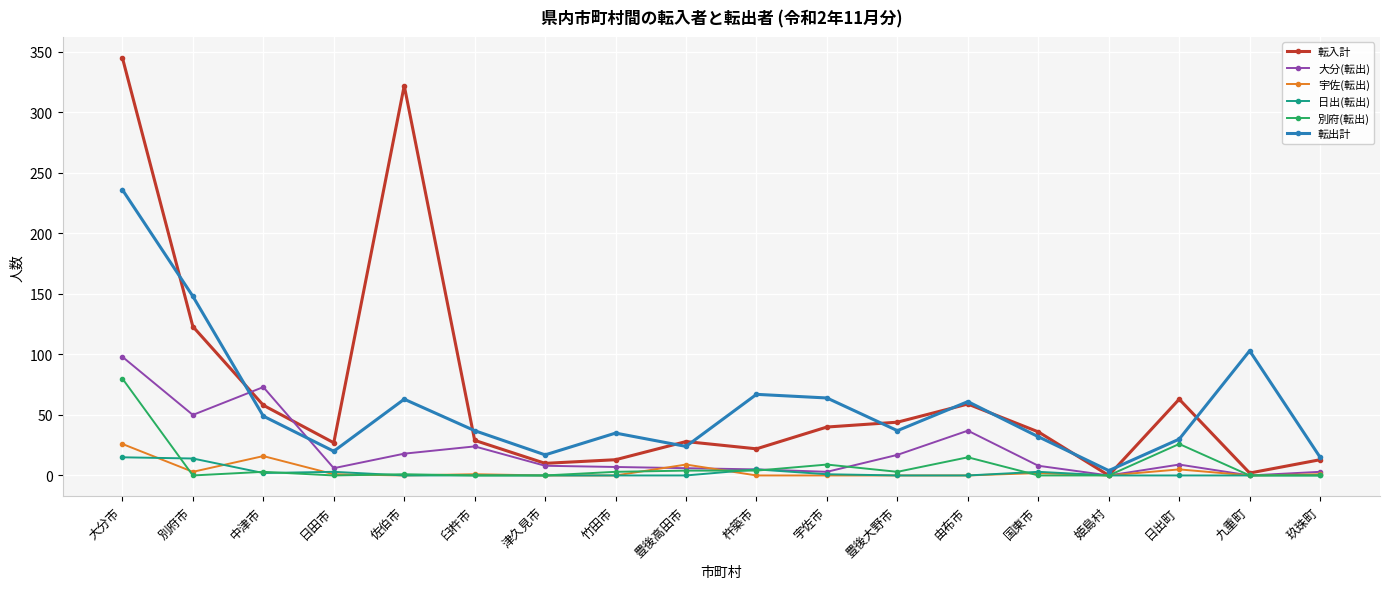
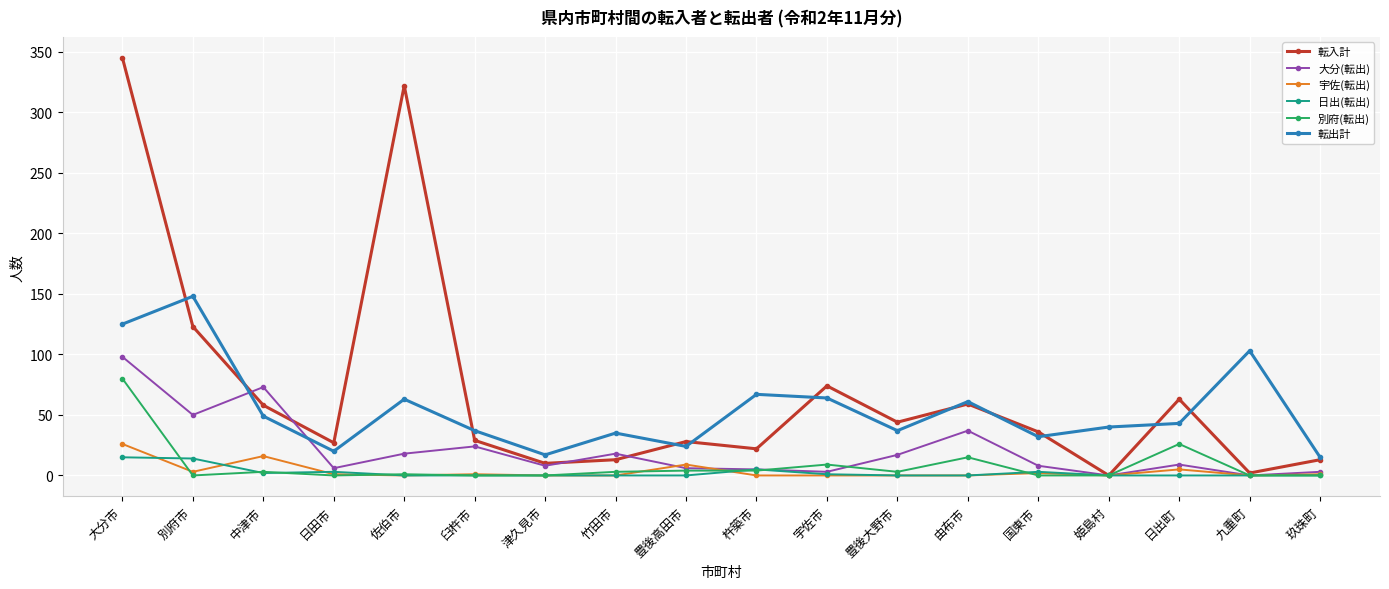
  {
    "転入計": {
      "大分市": 345,
      "別府市": 123,
      "中津市": 58,
      "日田市": 27,
      "佐伯市": 322,
      "臼杵市": 29,
      "竹田市": 13,
      "豊後高田市": 28,
      "杵築市": 22,
-     "宇佐市": 40,
+     "宇佐市": 74,
      "豊後大野市": 44,
      "国東市": 36,
      "日出町": 63
    },
    "大分(転出)": {
      "大分市": 98,
      "別府市": 50,
      "中津市": 73,
      "日田市": 6,
      "佐伯市": 18,
      "臼杵市": 24,
-     "竹田市": 7,
+     "竹田市": 18,
      "豊後大野市": 17,
      "由布市": 37,
      "国東市": 8,
      "日出町": 9
    },
    "宇佐(転出)": {
      "大分市": 26,
      "別府市": 3,
      "中津市": 16,
      "豊後高田市": 9,
      "杵築市": 0,
      "日出町": 5
    },
    "転出計": {
-     "大分市": 236,
+     "大分市": 125,
      "別府市": 148,
      "中津市": 49,
      "日田市": 20,
      "佐伯市": 63,
      "臼杵市": 37,
      "津久見市": 17,
      "竹田市": 35,
      "豊後高田市": 24,
      "杵築市": 67,
      "宇佐市": 64,
      "豊後大野市": 37,
      "国東市": 32,
-     "姫島村": 4,
-     "日出町": 30,
+     "姫島村": 40,
+     "日出町": 43,
      "九重町": 103
    }
  }
